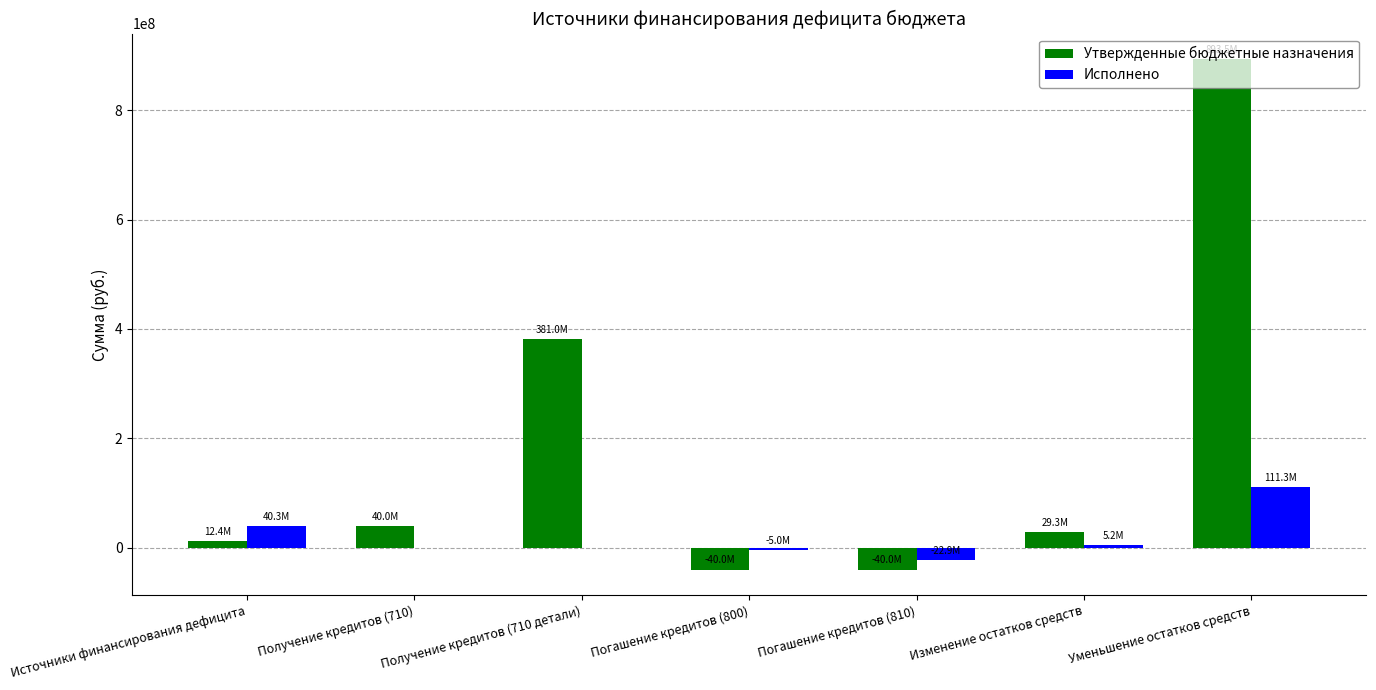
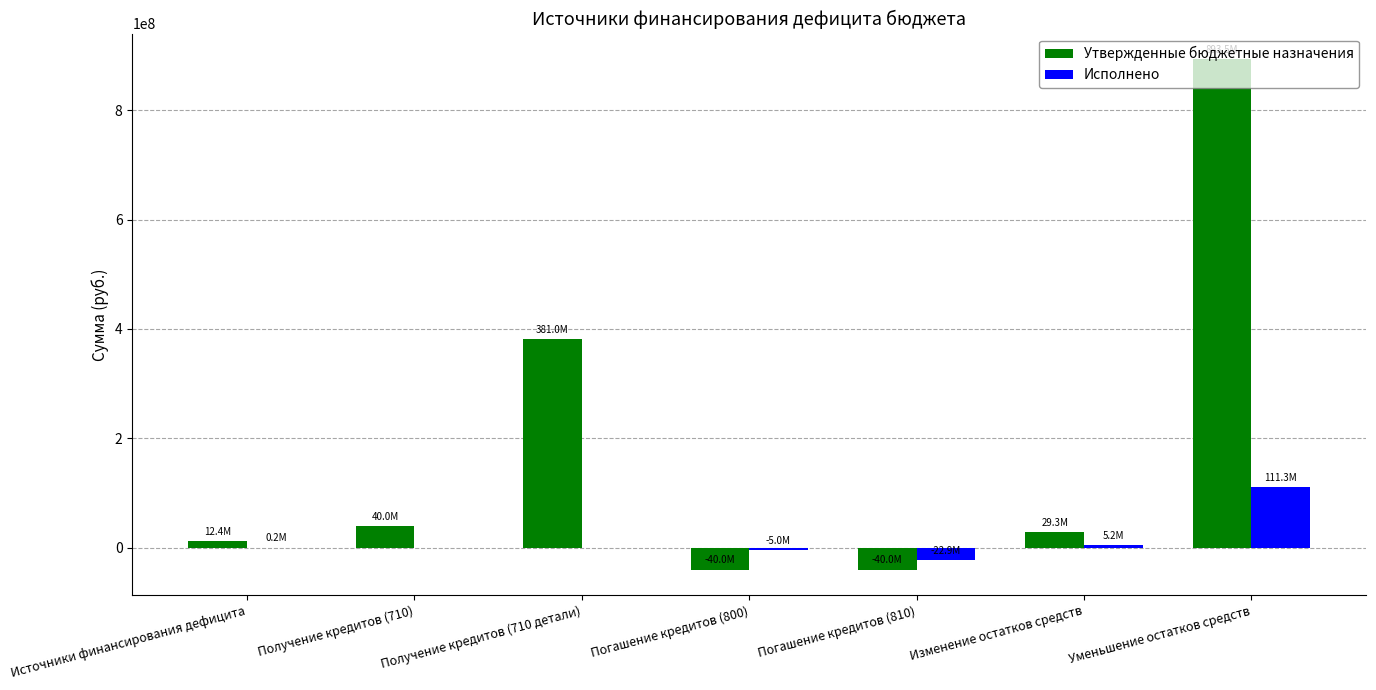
  {
    "Утвержденные бюджетные назначения": {
      "Источники финансирования дефицита": "12.4M",
      "Получение кредитов (710)": "40.0M",
      "Получение кредитов (710 детали)": "381.0M",
      "Погашение кредитов (800)": "-40.0M",
      "Погашение кредитов (810)": "-40.0M",
      "Изменение остатков средств": "29.3M"
    },
    "Исполнено": {
-     "Источники финансирования дефицита": "40.3M",
+     "Источники финансирования дефицита": "0.2M",
      "Погашение кредитов (800)": "-5.0M",
      "Погашение кредитов (810)": "-22.9M",
      "Изменение остатков средств": "5.2M",
      "Уменьшение остатков средств": "111.3M"
    }
  }
